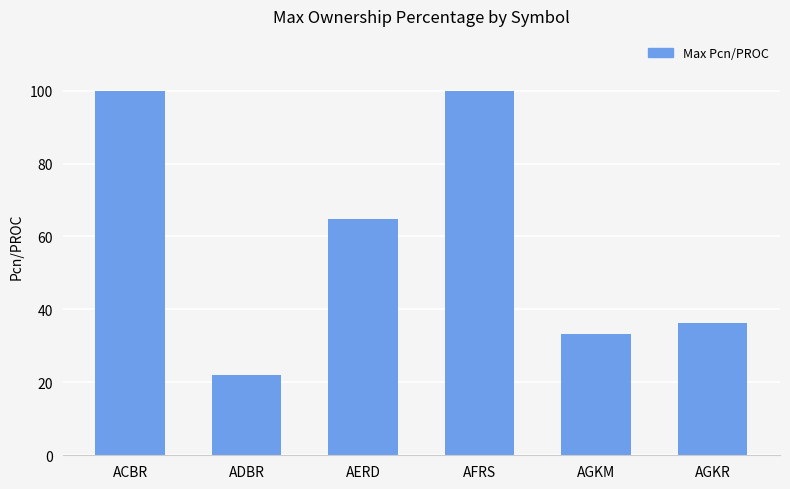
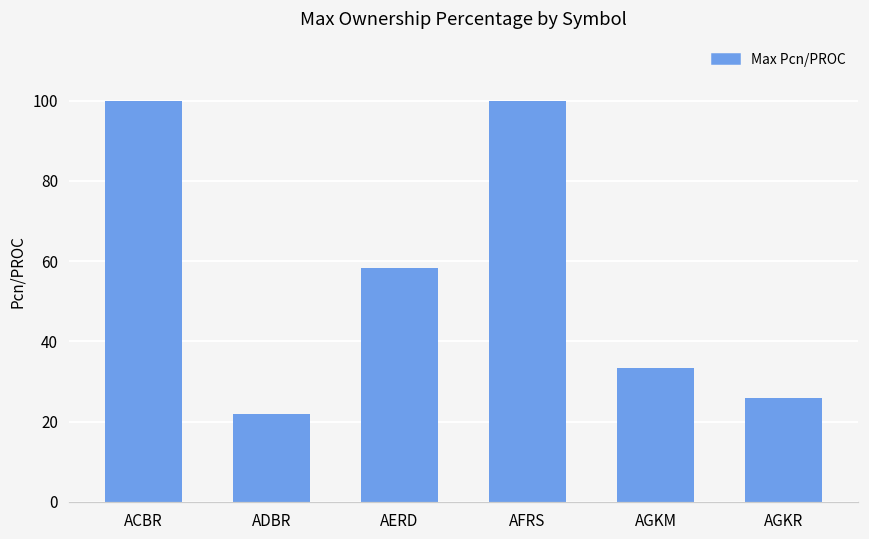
  {
    "ACBR": 100,
    "ADBR": 22,
-   "AERD": 65,
+   "AERD": 58,
    "AFRS": 100,
    "AGKM": 33,
-   "AGKR": 36
+   "AGKR": 26
  }
